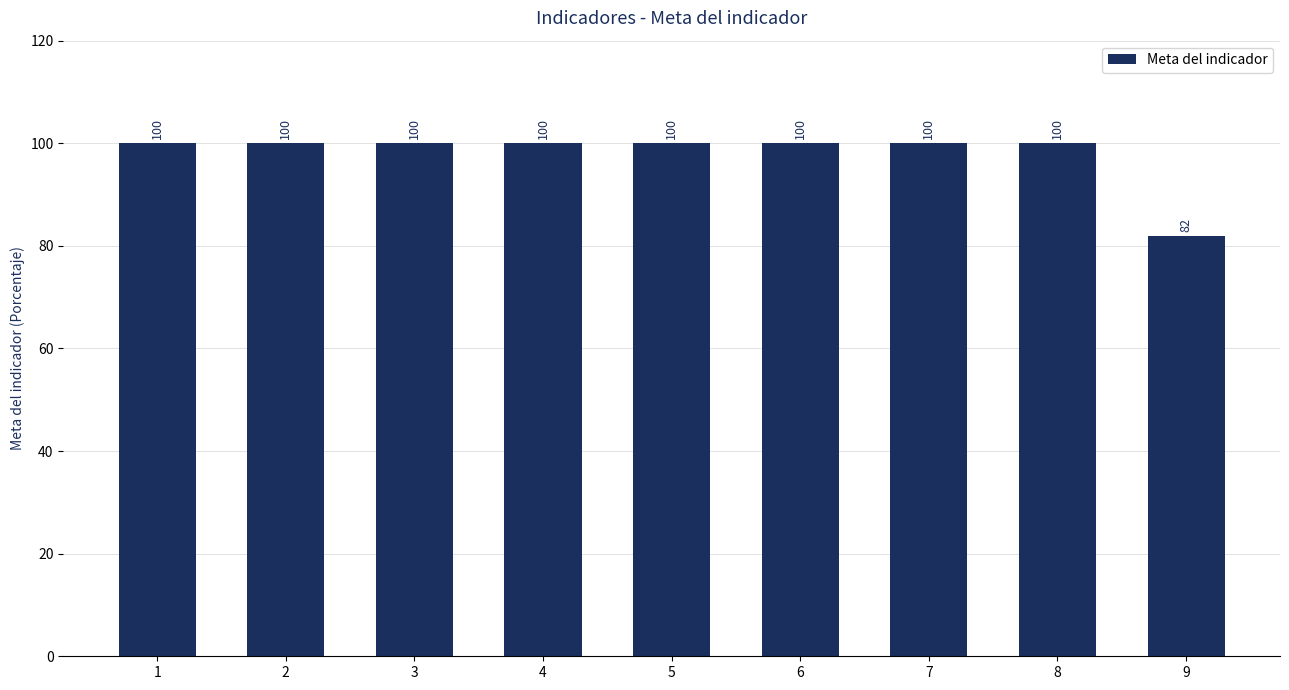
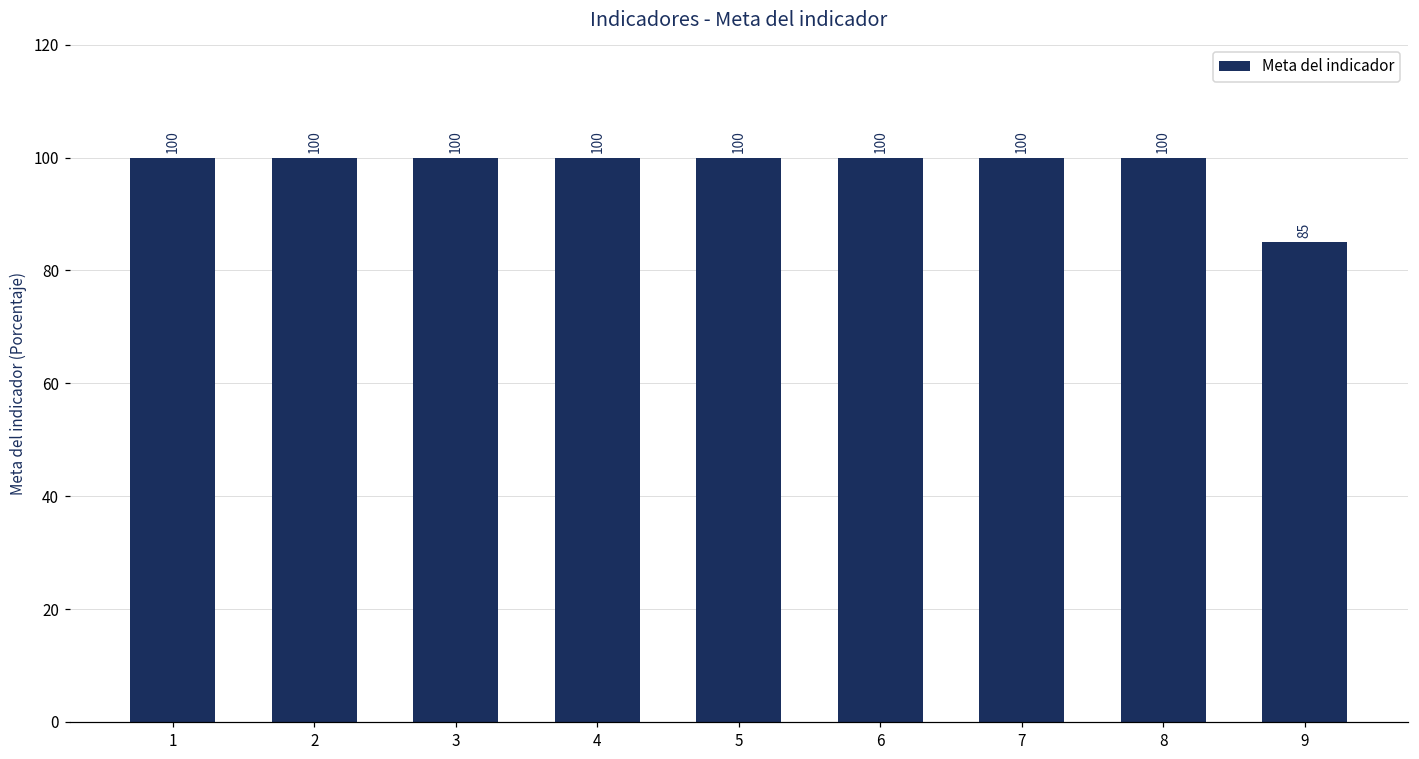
  {
    "1": 100,
    "2": 100,
    "3": 100,
    "4": 100,
    "5": 100,
    "6": 100,
    "7": 100,
    "8": 100,
-   "9": 82
+   "9": 85
  }
